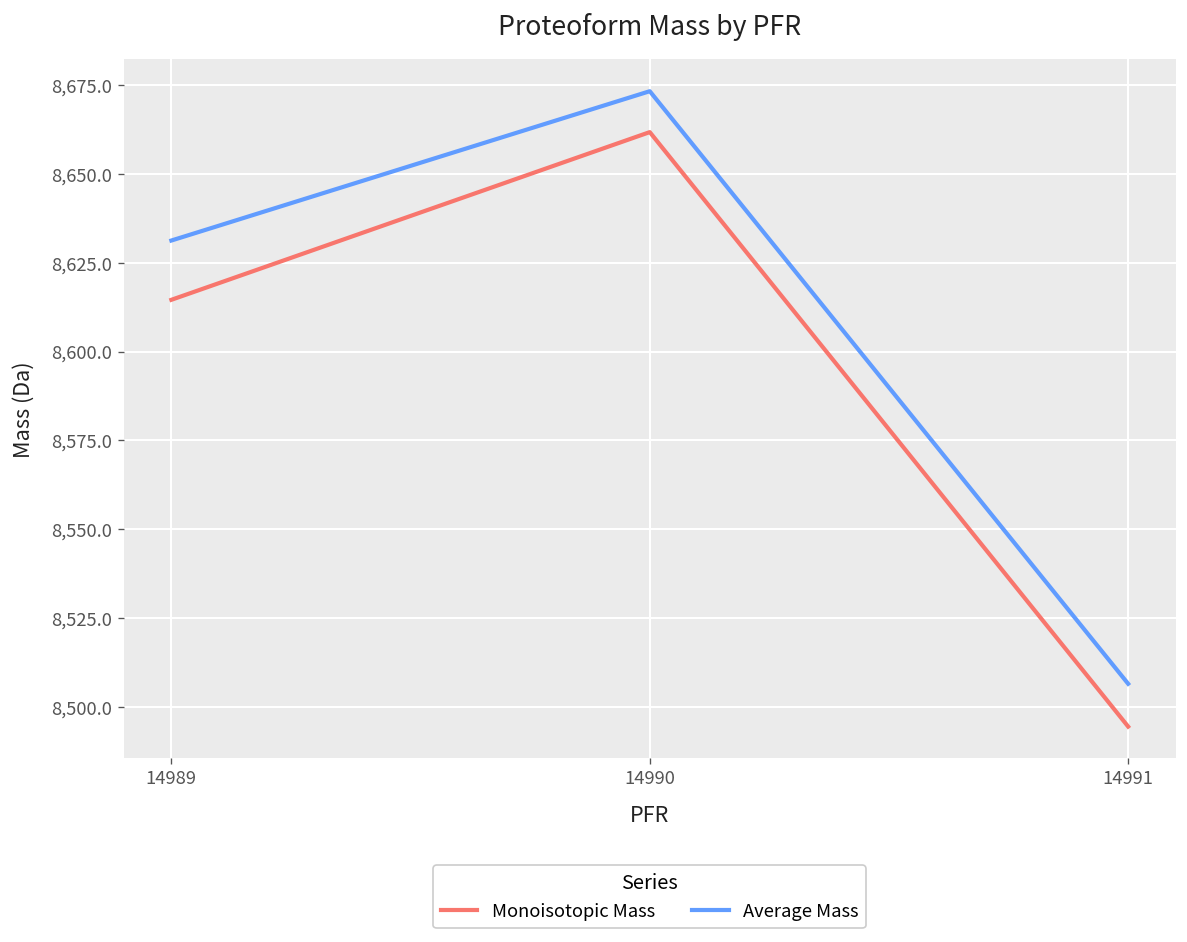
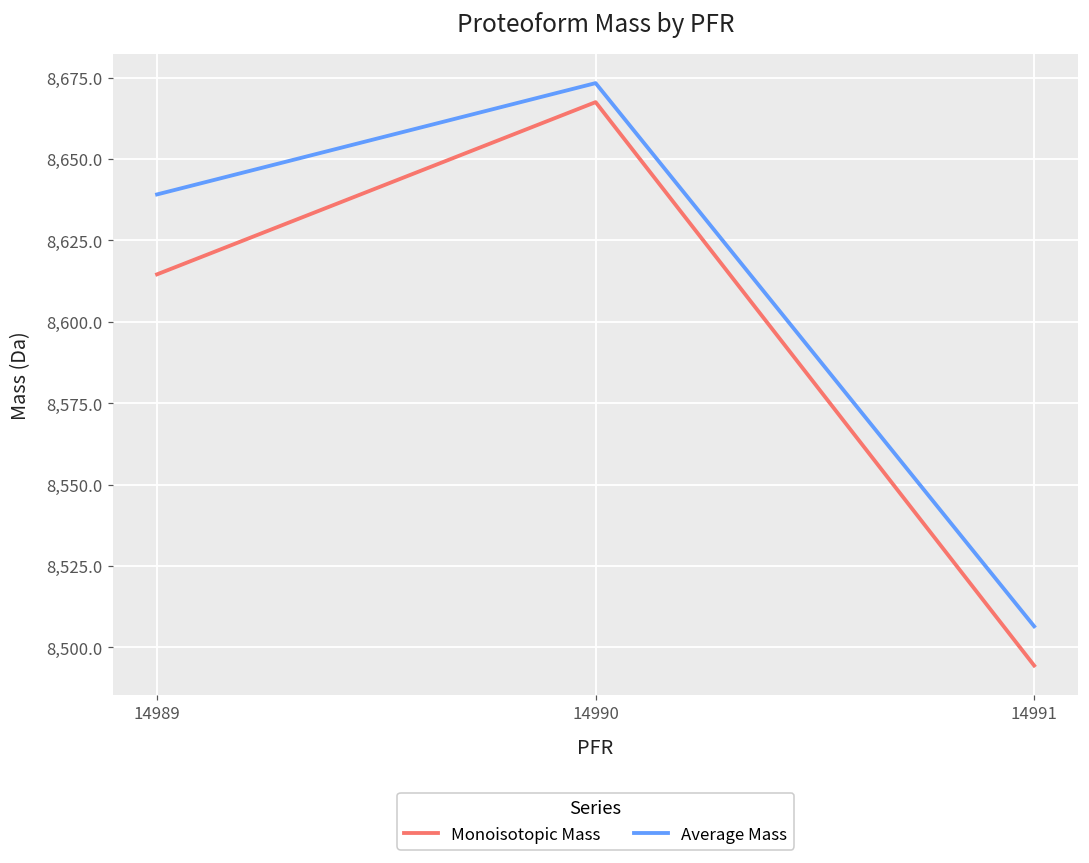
  {
    "Monoisotopic Mass": {
      "14989": "8,615",
-     "14990": "8,662",
+     "14990": "8,667",
      "14991": "8,494"
    },
    "Average Mass": {
-     "14989": "8,631",
+     "14989": "8,639",
      "14990": "8,673",
      "14991": "8,506"
    }
  }
